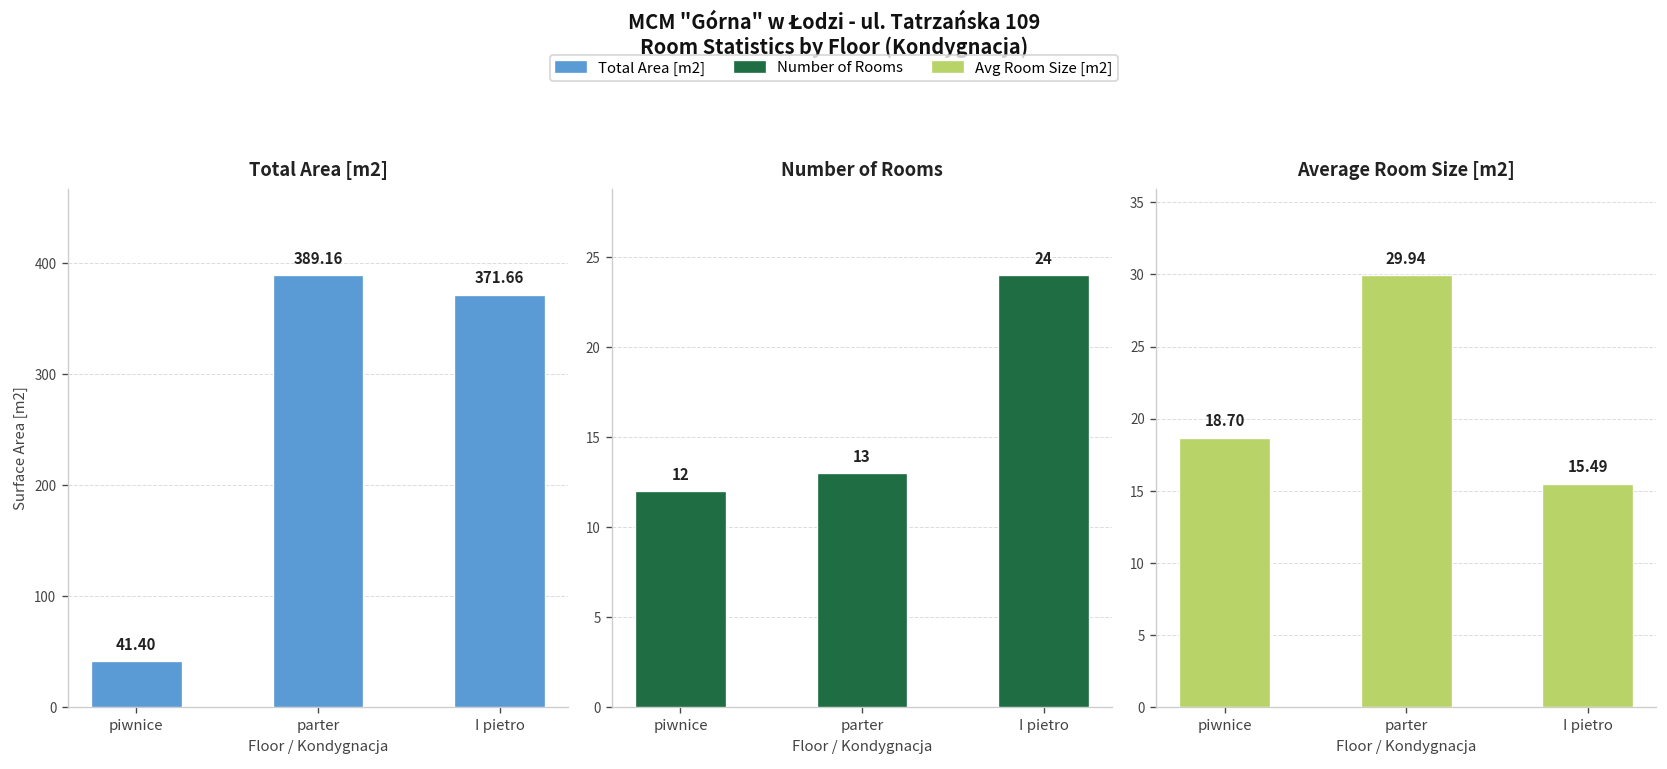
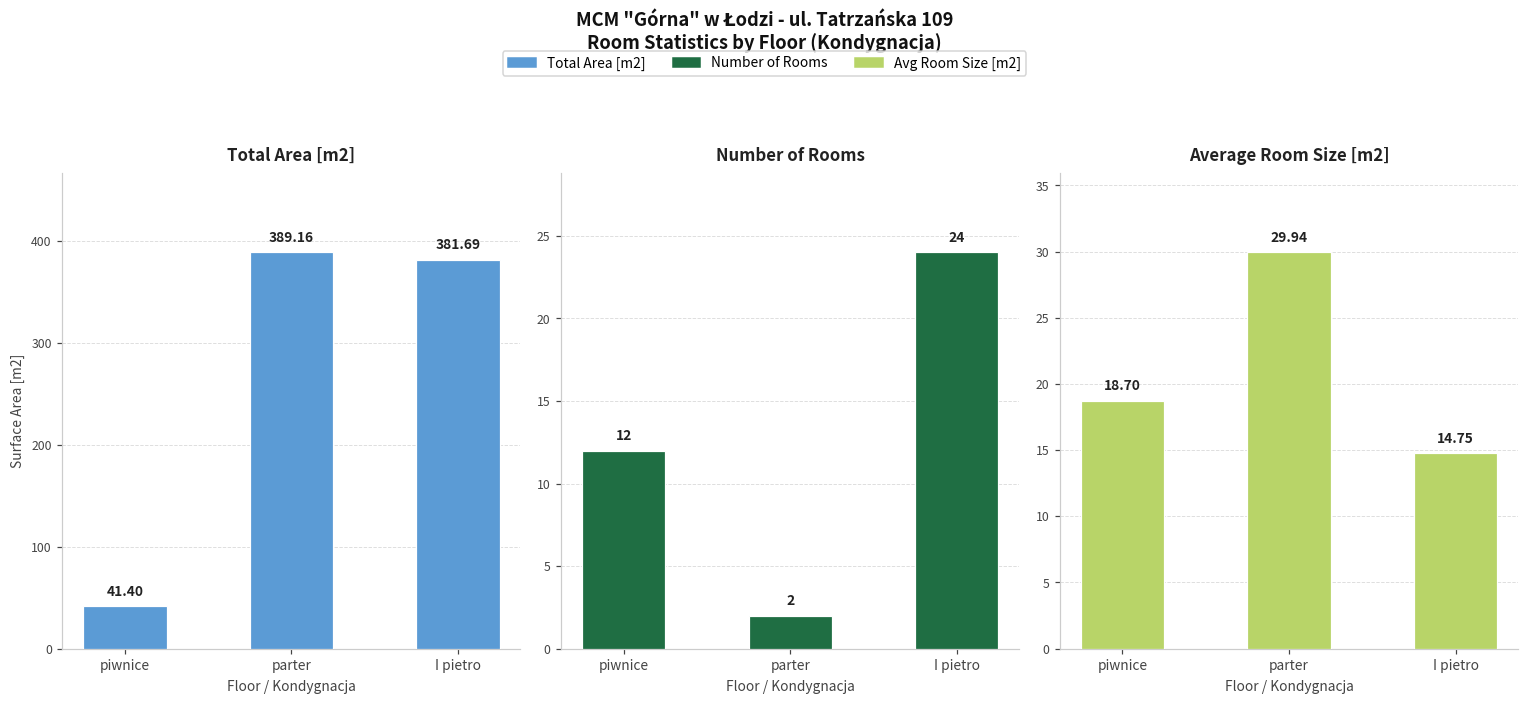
  {
    "Total Area [m2]": {
      "piwnice": 41.40,
      "parter": 389.16,
-     "I pietro": 371.66
+     "I pietro": 381.69
    },
    "Number of Rooms": {
      "piwnice": 12,
-     "parter": 13,
+     "parter": 2,
      "I pietro": 24
    },
    "Average Room Size [m2]": {
      "piwnice": 18.70,
      "parter": 29.94,
-     "I pietro": 15.49
+     "I pietro": 14.75
    }
  }
